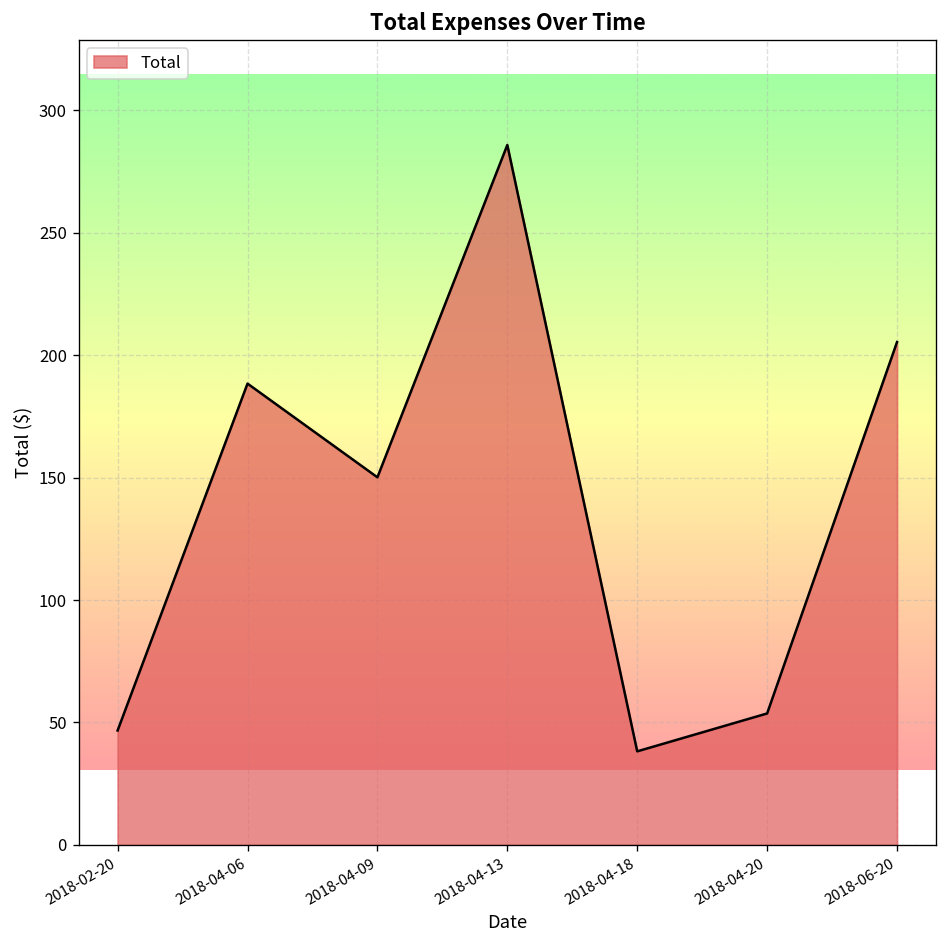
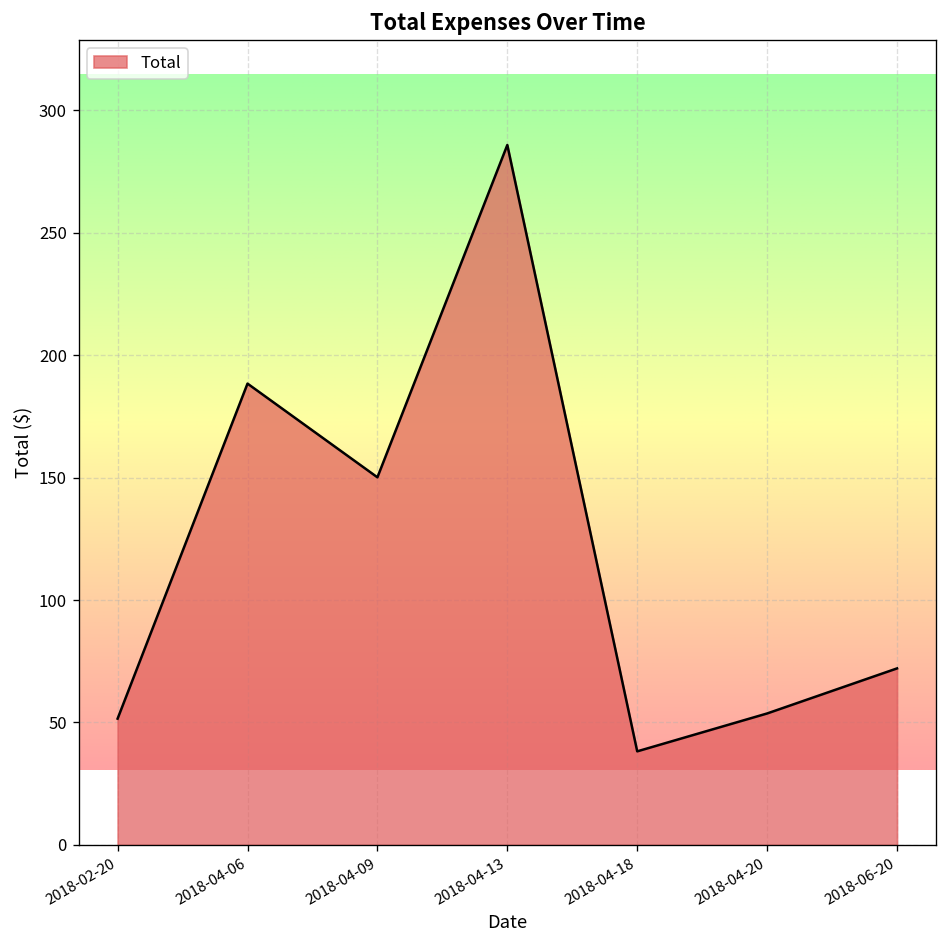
  {
-   "2018-02-20": 47,
+   "2018-02-20": 52,
    "2018-04-06": 188,
    "2018-04-09": 150,
    "2018-04-13": 286,
    "2018-04-18": 38,
    "2018-04-20": 54,
-   "2018-06-20": 205
+   "2018-06-20": 72
  }
